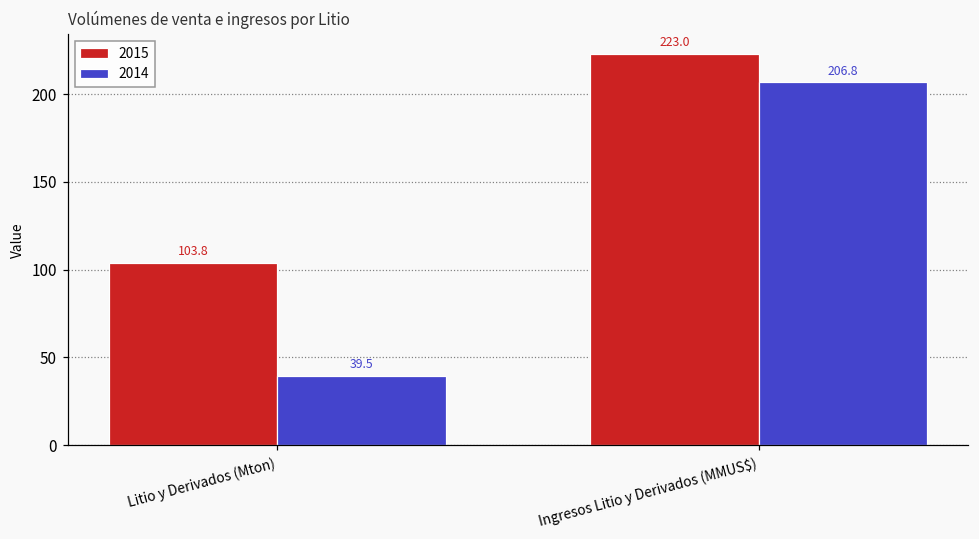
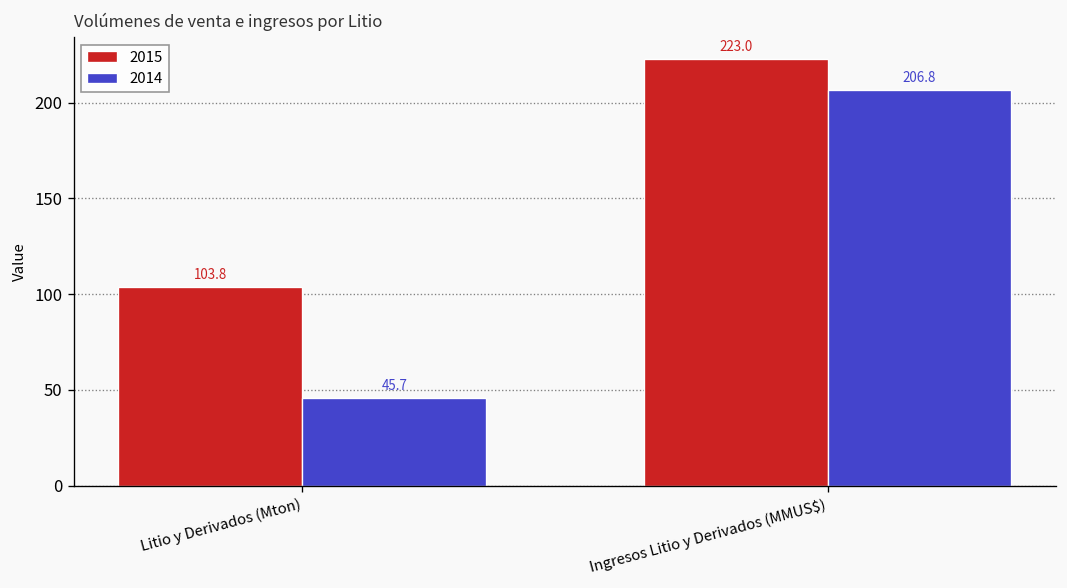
  {
    "2015": {
      "Litio y Derivados (Mton)": 103.8,
      "Ingresos Litio y Derivados (MMUS$)": 223.0
    },
    "2014": {
-     "Litio y Derivados (Mton)": 39.5,
+     "Litio y Derivados (Mton)": 45.7,
      "Ingresos Litio y Derivados (MMUS$)": 206.8
    }
  }
